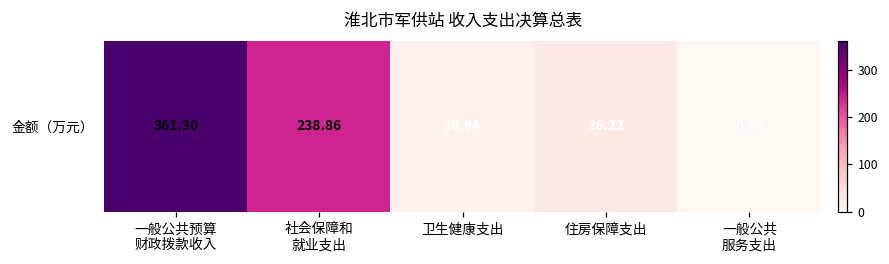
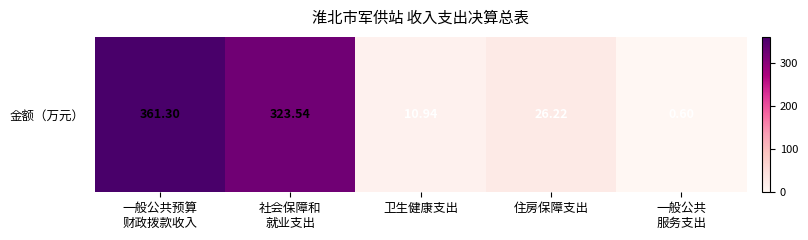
  {
    "金额（万元）": {
      "一般公共预算 财政拨款收入": 361.30,
-     "社会保障和 就业支出": 238.86
+     "社会保障和 就业支出": 323.54
    }
  }
